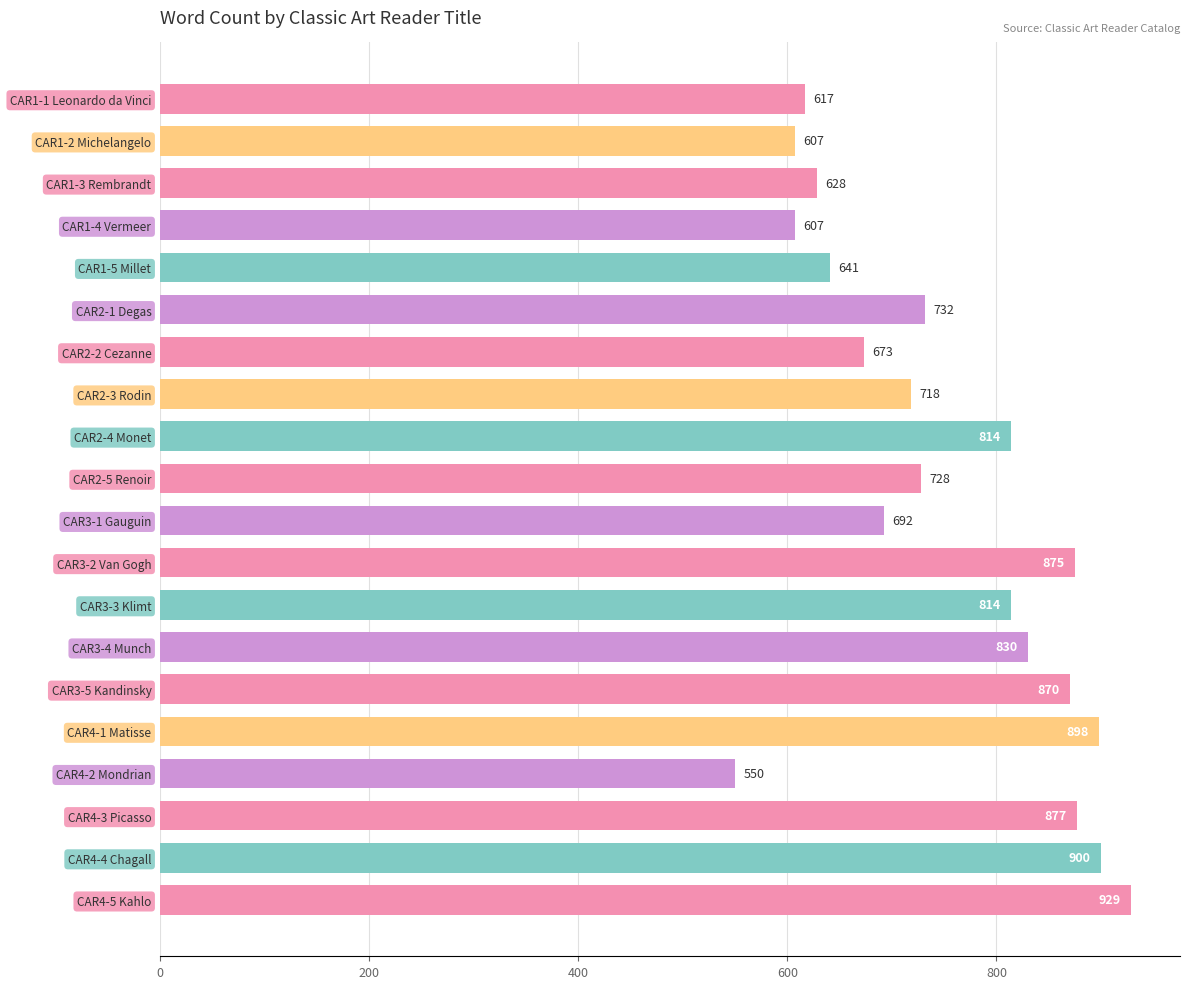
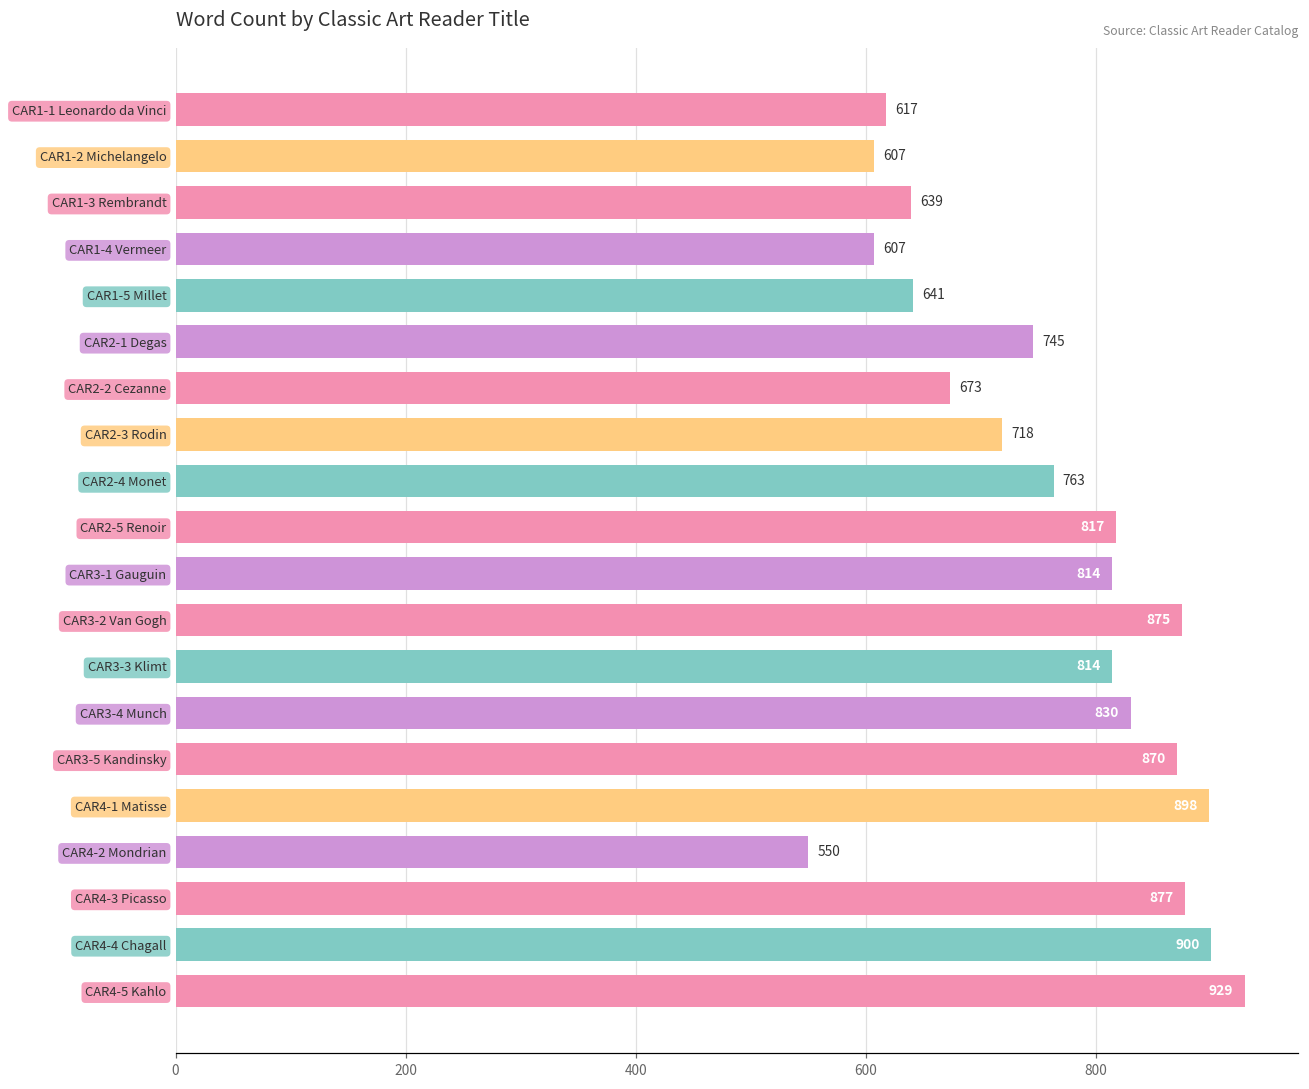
  {
    "CAR1-1 Leonardo da Vinci": 617,
    "CAR1-2 Michelangelo": 607,
-   "CAR1-3 Rembrandt": 628,
+   "CAR1-3 Rembrandt": 639,
    "CAR1-4 Vermeer": 607,
    "CAR1-5 Millet": 641,
-   "CAR2-1 Degas": 732,
+   "CAR2-1 Degas": 745,
    "CAR2-2 Cezanne": 673,
    "CAR2-3 Rodin": 718,
-   "CAR2-4 Monet": 814,
-   "CAR2-5 Renoir": 728,
-   "CAR3-1 Gauguin": 692,
+   "CAR2-4 Monet": 763,
+   "CAR2-5 Renoir": 817,
+   "CAR3-1 Gauguin": 814,
    "CAR3-2 Van Gogh": 875,
    "CAR3-3 Klimt": 814,
    "CAR3-4 Munch": 830,
    "CAR3-5 Kandinsky": 870,
    "CAR4-1 Matisse": 898,
    "CAR4-2 Mondrian": 550,
    "CAR4-3 Picasso": 877,
    "CAR4-4 Chagall": 900,
    "CAR4-5 Kahlo": 929
  }
